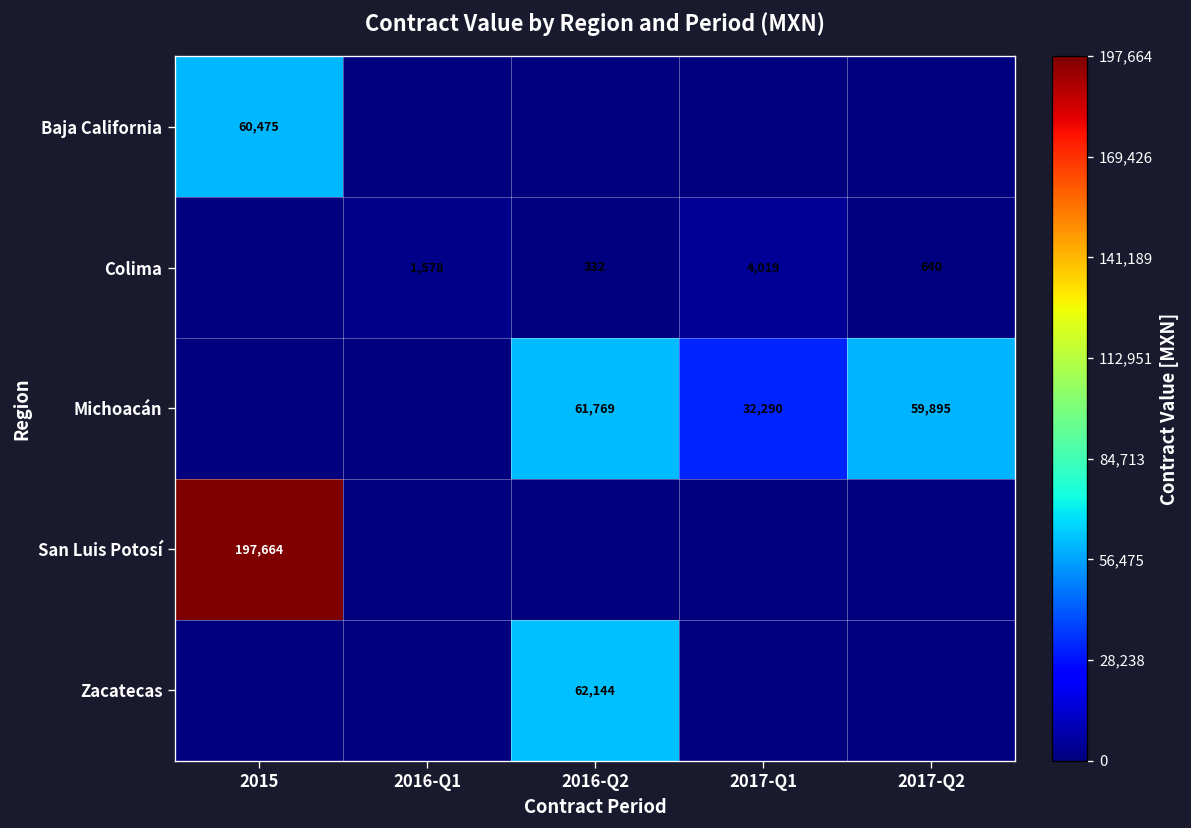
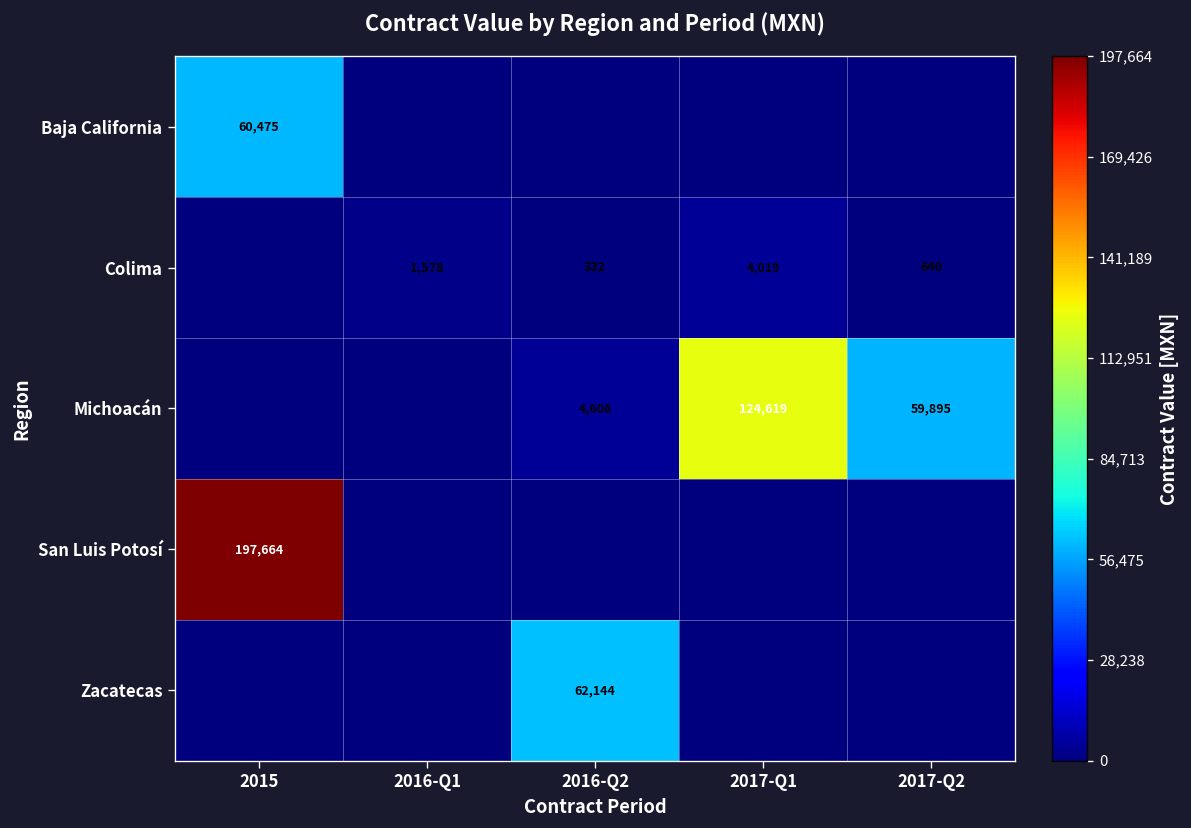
  {
    "Baja California": {
      "2015": "60,475"
    },
    "Colima": {
      "2016-Q1": "1,578",
      "2016-Q2": "332",
      "2017-Q1": "4,019",
      "2017-Q2": "640"
    },
    "Michoacán": {
-     "2016-Q2": "61,769",
-     "2017-Q1": "32,290",
+     "2016-Q2": "4,606",
+     "2017-Q1": "124,619",
      "2017-Q2": "59,895"
    },
    "San Luis Potosí": {
      "2015": "197,664"
    },
    "Zacatecas": {
      "2016-Q2": "62,144"
    }
  }
